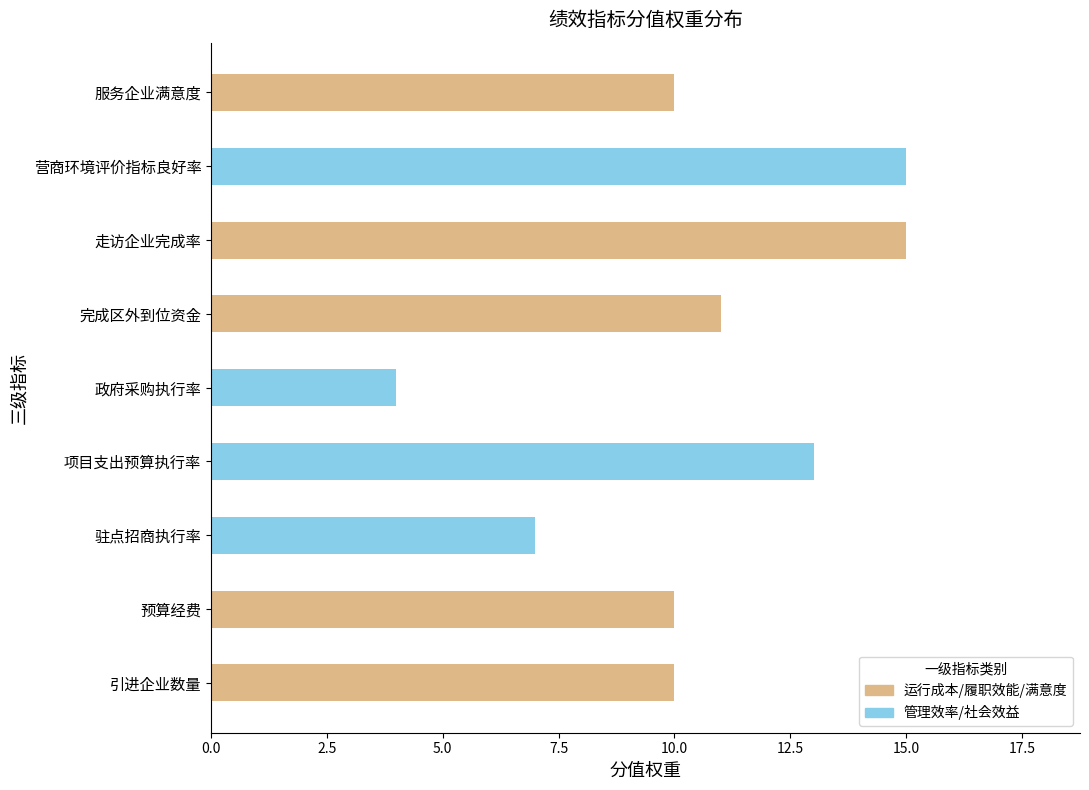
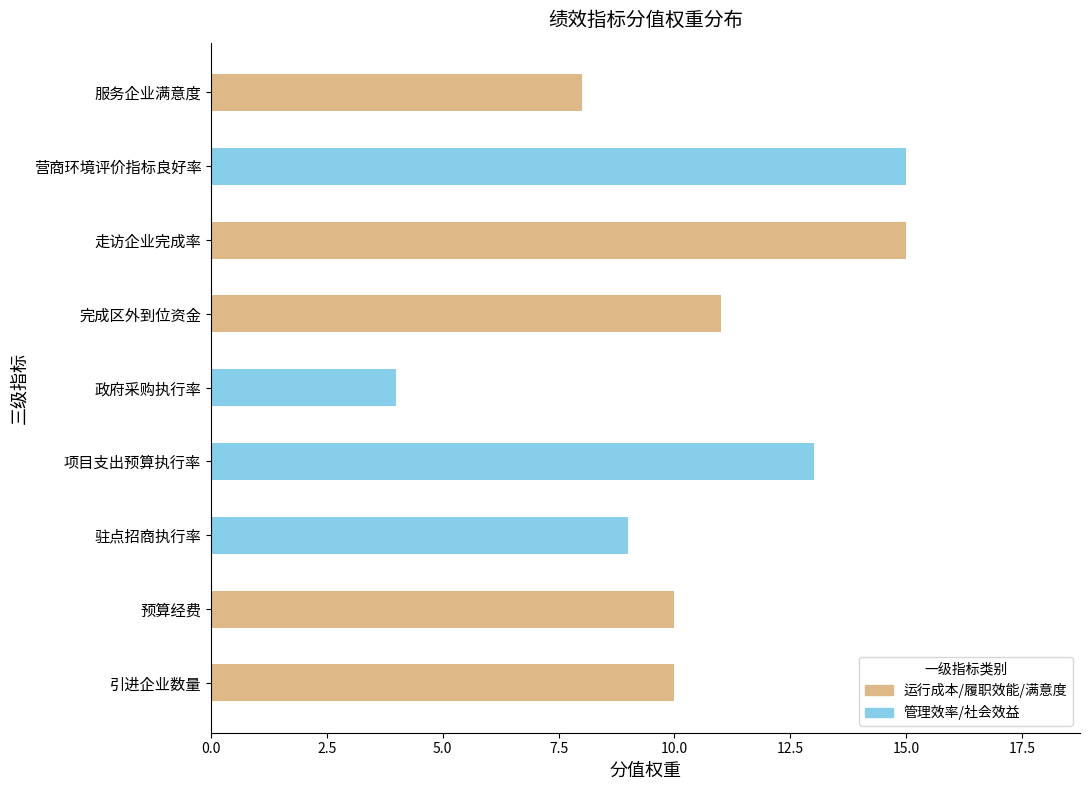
  {
-   "服务企业满意度": 10,
+   "服务企业满意度": 8,
    "营商环境评价指标良好率": 15,
    "走访企业完成率": 15,
    "完成区外到位资金": 11,
    "政府采购执行率": 4,
    "项目支出预算执行率": 13,
-   "驻点招商执行率": 7,
+   "驻点招商执行率": 9,
    "预算经费": 10,
    "引进企业数量": 10
  }
